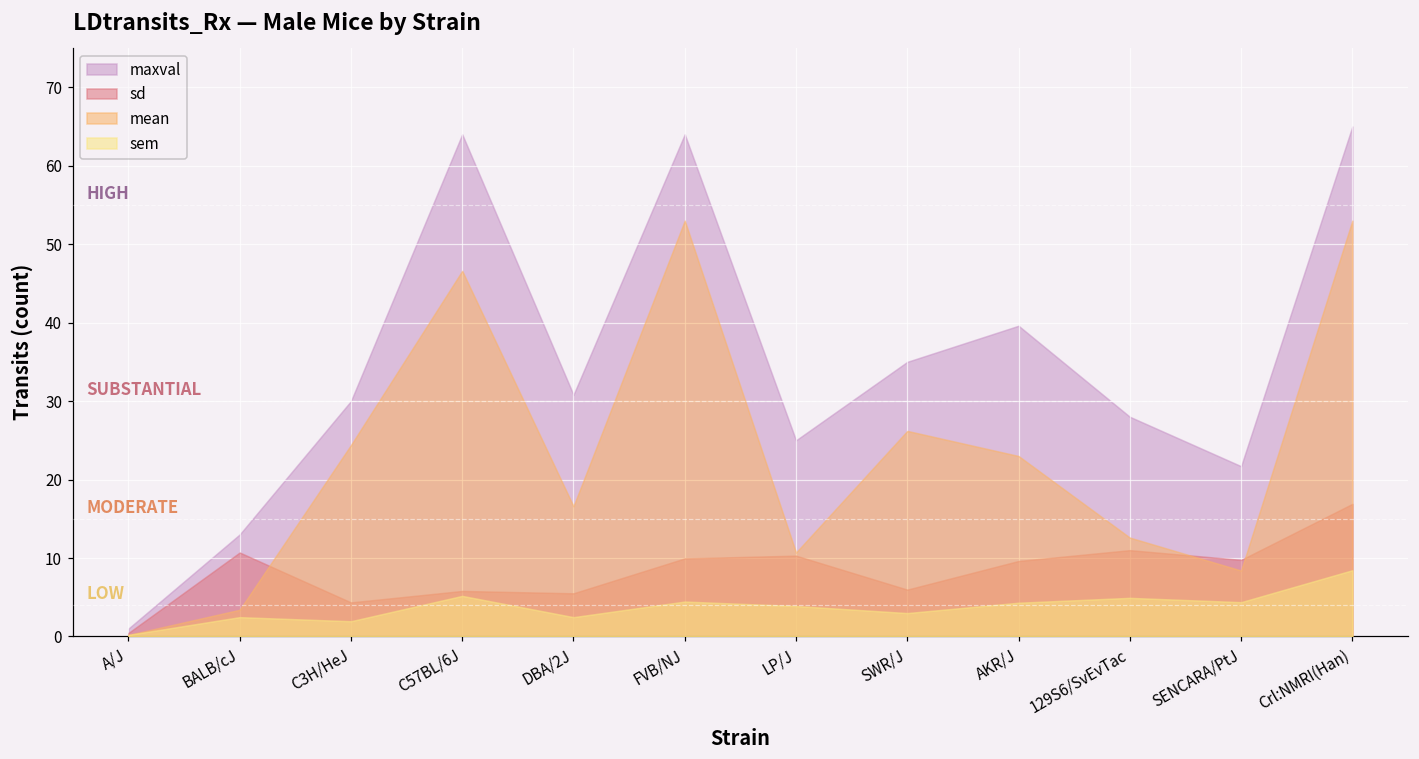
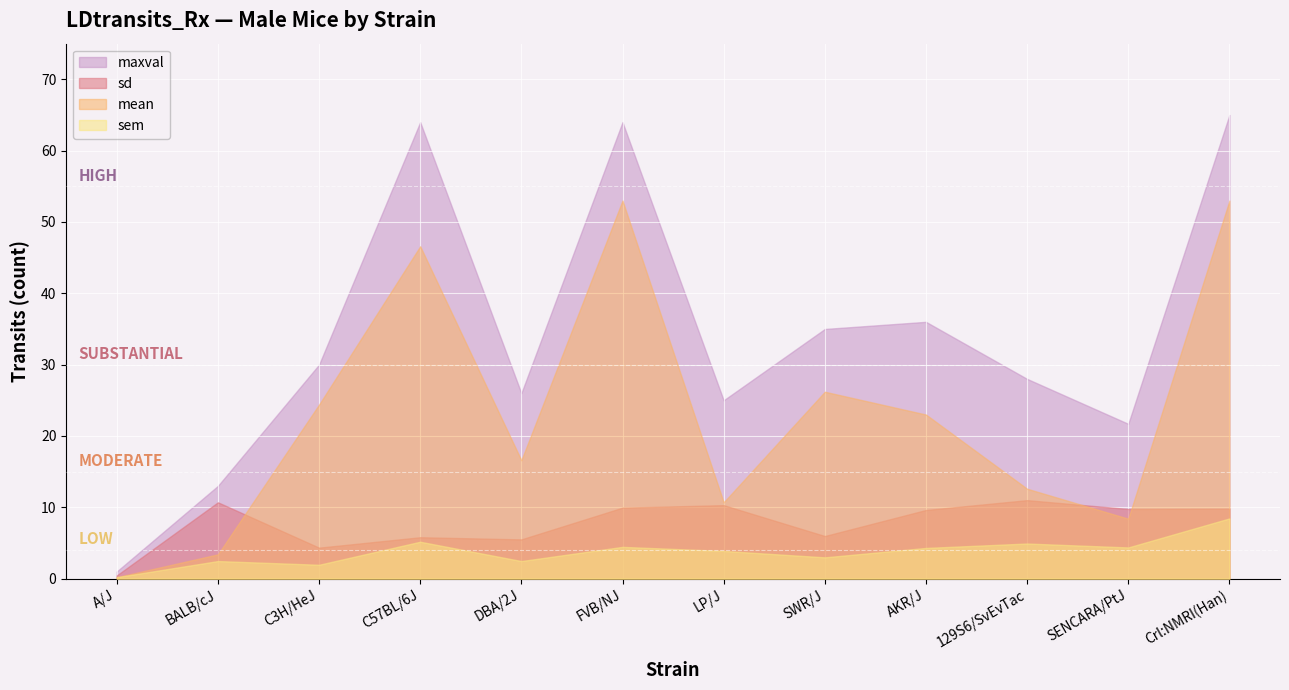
  {
    "maxval": {
      "A/J": 1,
      "BALB/cJ": 13,
      "C3H/HeJ": 30,
      "C57BL/6J": 64,
-     "DBA/2J": 31,
+     "DBA/2J": 26,
      "FVB/NJ": 64,
      "LP/J": 25,
      "SWR/J": 35,
-     "AKR/J": 40,
+     "AKR/J": 36,
      "129S6/SvEvTac": 28,
      "SENCARA/PtJ": 22,
      "Crl:NMRI(Han)": 65
    },
    "sd": {
      "BALB/cJ": 11,
      "C3H/HeJ": 4,
      "C57BL/6J": 6,
      "DBA/2J": 6,
      "FVB/NJ": 10,
      "LP/J": 10,
      "SWR/J": 6,
      "AKR/J": 10,
      "129S6/SvEvTac": 11,
      "SENCARA/PtJ": 10,
-     "Crl:NMRI(Han)": 17
+     "Crl:NMRI(Han)": 10
    }
  }
